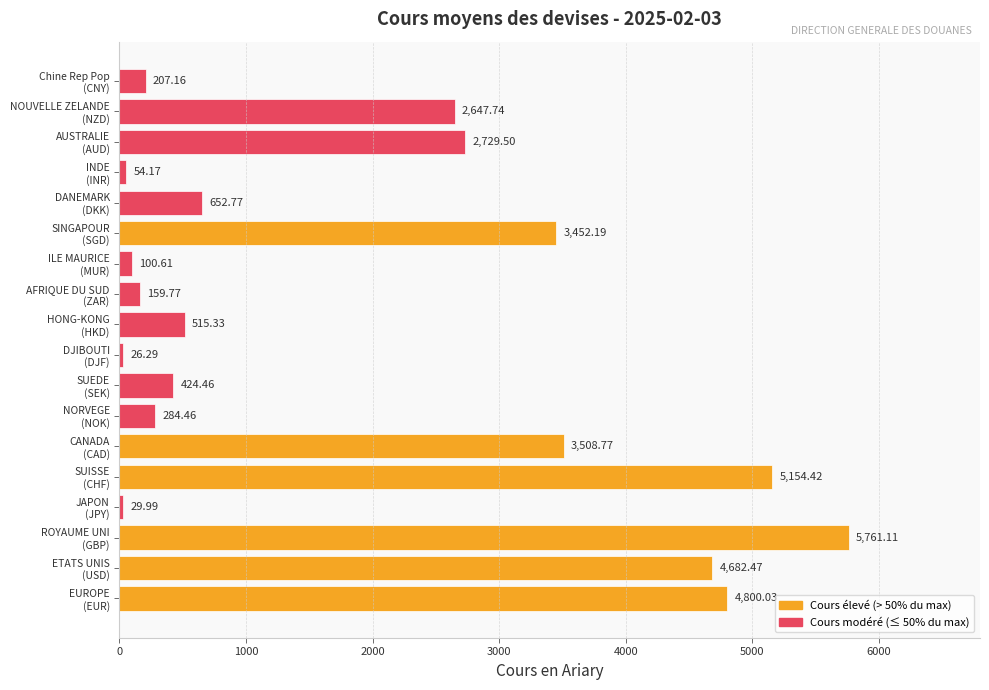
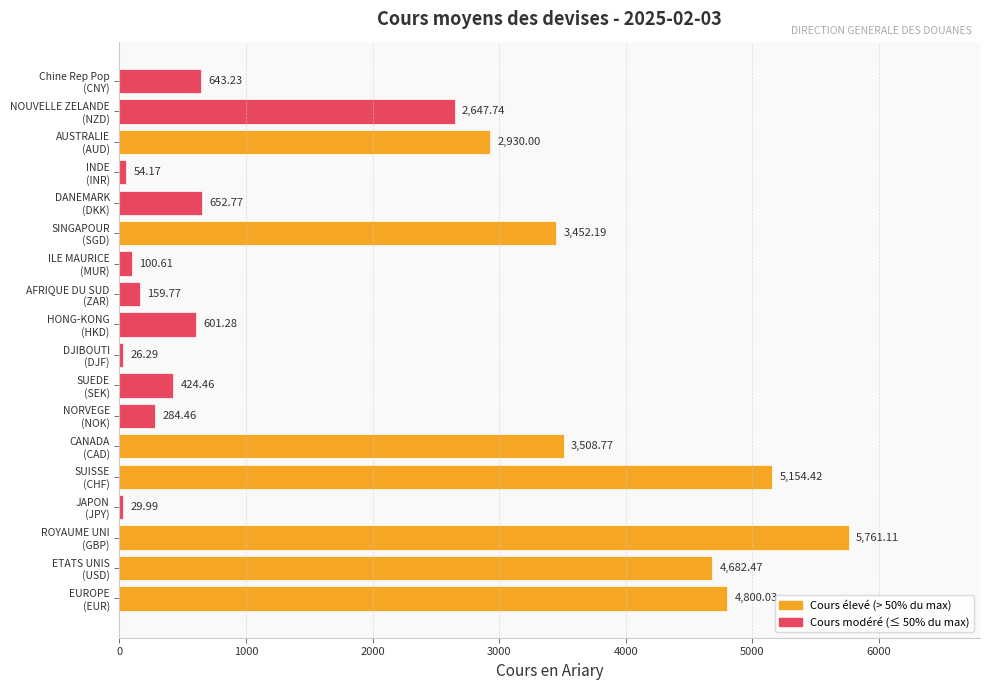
  {
-   "Chine Rep Pop (CNY)": "207.16",
+   "Chine Rep Pop (CNY)": "643.23",
    "NOUVELLE ZELANDE (NZD)": "2,647.74",
-   "AUSTRALIE (AUD)": "2,729.50",
+   "AUSTRALIE (AUD)": "2,930.00",
    "INDE (INR)": "54.17",
    "DANEMARK (DKK)": "652.77",
    "SINGAPOUR (SGD)": "3,452.19",
    "ILE MAURICE (MUR)": "100.61",
    "AFRIQUE DU SUD (ZAR)": "159.77",
-   "HONG-KONG (HKD)": "515.33",
+   "HONG-KONG (HKD)": "601.28",
    "DJIBOUTI (DJF)": "26.29",
    "SUEDE (SEK)": "424.46",
    "NORVEGE (NOK)": "284.46",
    "CANADA (CAD)": "3,508.77",
    "SUISSE (CHF)": "5,154.42",
    "JAPON (JPY)": "29.99",
    "ROYAUME UNI (GBP)": "5,761.11",
    "ETATS UNIS (USD)": "4,682.47"
  }
